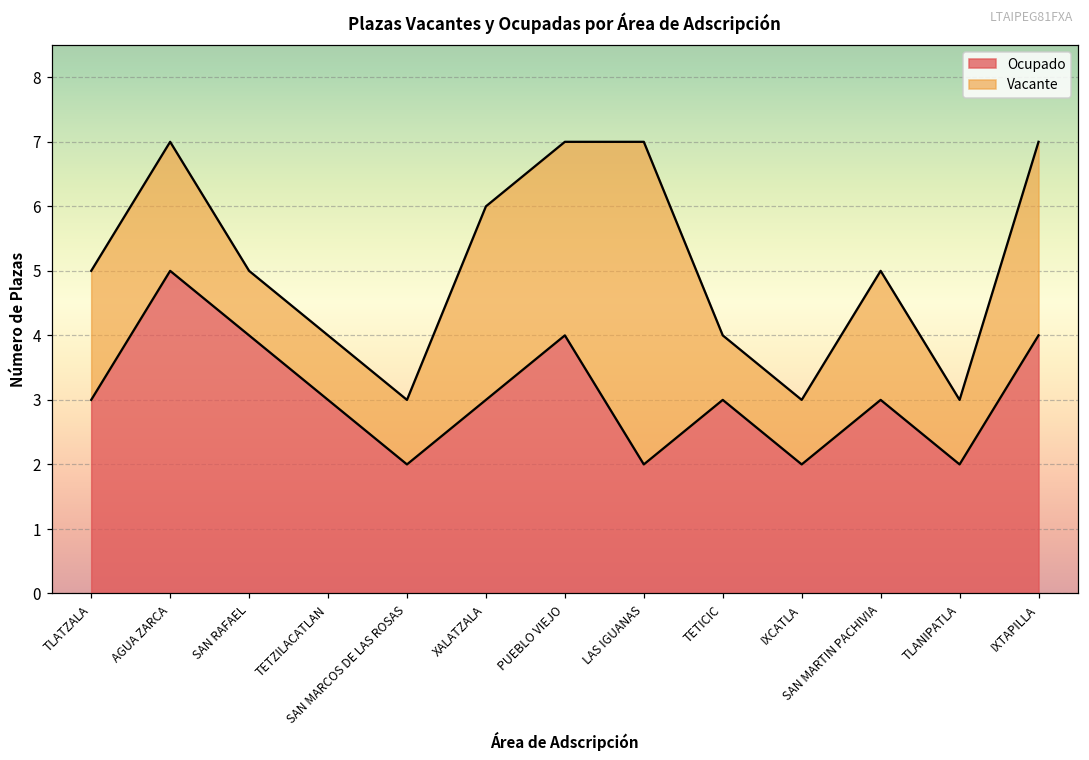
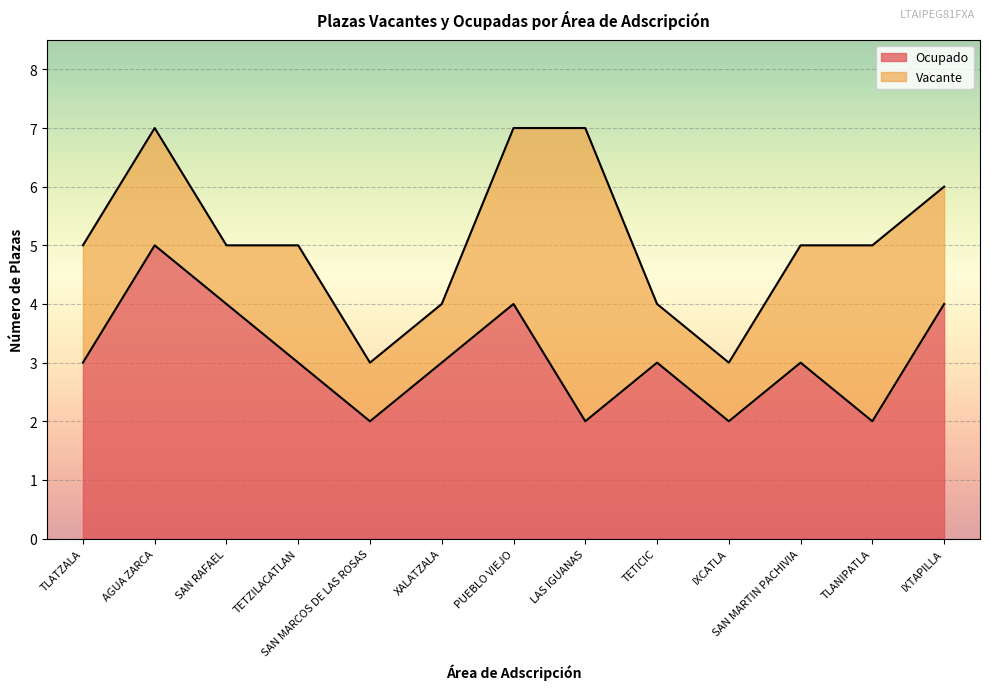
  {
    "Ocupado": {
      "TLATZALA": 3,
      "AGUA ZARCA": 5,
      "SAN RAFAEL": 4,
      "TETZILACATLAN": 3,
      "SAN MARCOS DE LAS ROSAS": 2,
      "XALATZALA": 3,
      "PUEBLO VIEJO": 4,
      "LAS IGUANAS": 2,
      "TETICIC": 3,
      "IXCATLA": 2,
      "SAN MARTIN PACHIVIA": 3,
      "TLANIPATLA": 2,
      "IXTAPILLA": 4
    },
    "Vacante": {
      "TLATZALA": 2,
      "AGUA ZARCA": 2,
      "SAN RAFAEL": 1,
-     "TETZILACATLAN": 1,
+     "TETZILACATLAN": 2,
      "SAN MARCOS DE LAS ROSAS": 1,
-     "XALATZALA": 3,
+     "XALATZALA": 1,
      "PUEBLO VIEJO": 3,
      "LAS IGUANAS": 5,
      "TETICIC": 1,
      "IXCATLA": 1,
      "SAN MARTIN PACHIVIA": 2,
-     "TLANIPATLA": 1,
-     "IXTAPILLA": 3
+     "TLANIPATLA": 3,
+     "IXTAPILLA": 2
    }
  }
